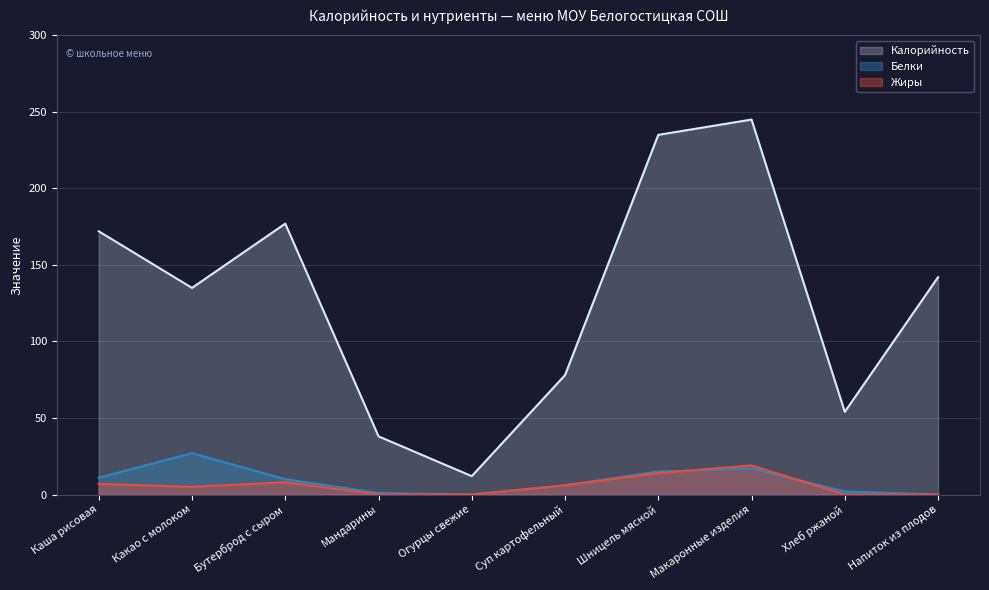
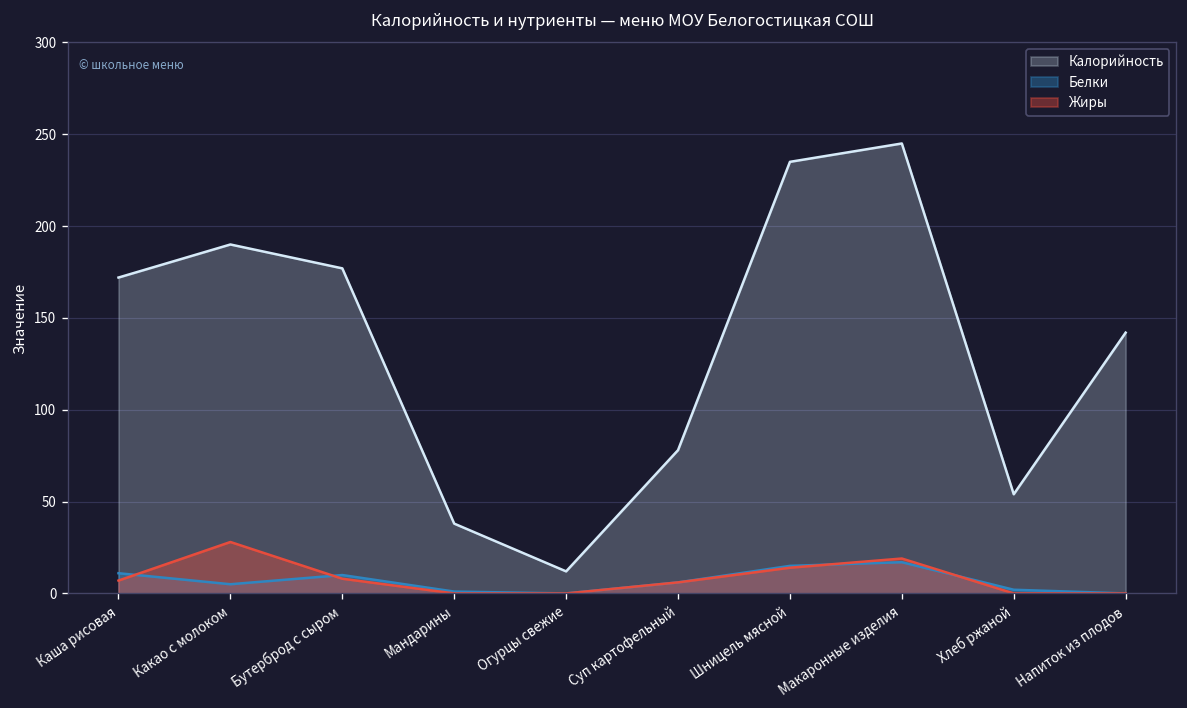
  {
    "Калорийность": {
      "Каша рисовая": 172,
-     "Какао с молоком": 135,
+     "Какао с молоком": 190,
      "Бутерброд с сыром": 177,
      "Мандарины": 38,
      "Огурцы свежие": 12,
      "Суп картофельный": 78,
      "Шницель мясной": 235,
      "Макаронные изделия": 245,
      "Хлеб ржаной": 54,
      "Напиток из плодов": 142
    },
    "Белки": {
      "Каша рисовая": 11,
-     "Какао с молоком": 27,
+     "Какао с молоком": 5,
      "Бутерброд с сыром": 10,
      "Макаронные изделия": 17,
      "Хлеб ржаной": 2
    },
    "Жиры": {
      "Каша рисовая": 7,
-     "Какао с молоком": 5,
+     "Какао с молоком": 28,
      "Бутерброд с сыром": 8,
      "Макаронные изделия": 19,
      "Хлеб ржаной": 0
    }
  }
